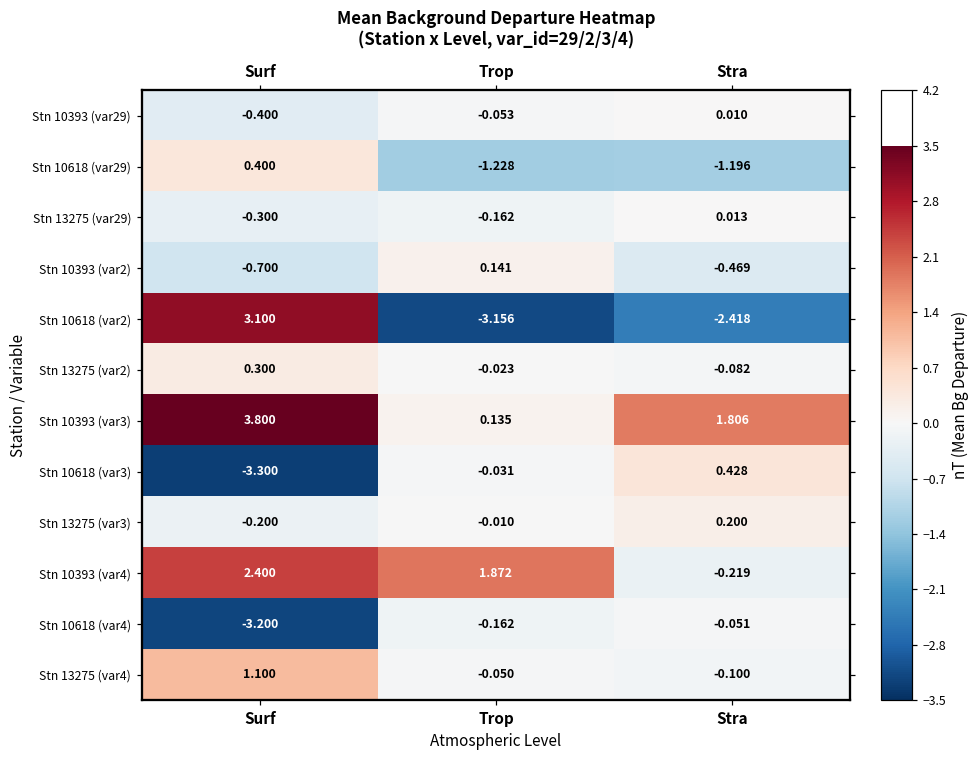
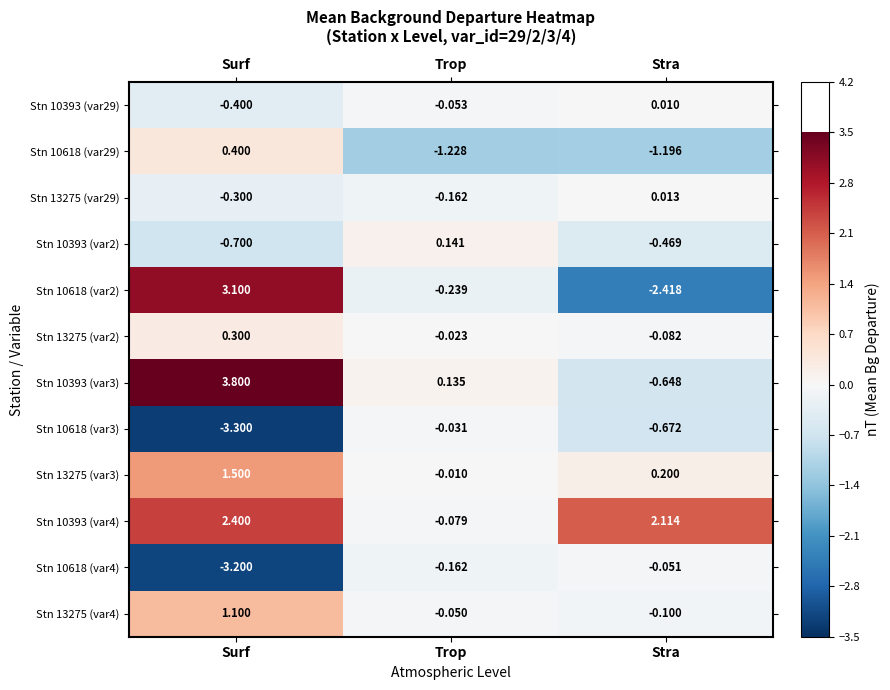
  {
    "Stn 10393 (var29)": {
      "Surf": -0.400,
      "Trop": -0.053,
      "Stra": 0.010
    },
    "Stn 10618 (var29)": {
      "Surf": 0.400,
      "Trop": -1.228,
      "Stra": -1.196
    },
    "Stn 13275 (var29)": {
      "Surf": -0.300,
      "Trop": -0.162,
      "Stra": 0.013
    },
    "Stn 10393 (var2)": {
      "Surf": -0.700,
      "Trop": 0.141,
      "Stra": -0.469
    },
    "Stn 10618 (var2)": {
      "Surf": 3.100,
-     "Trop": -3.156,
+     "Trop": -0.239,
      "Stra": -2.418
    },
    "Stn 13275 (var2)": {
      "Surf": 0.300,
      "Trop": -0.023,
      "Stra": -0.082
    },
    "Stn 10393 (var3)": {
      "Surf": 3.800,
      "Trop": 0.135,
-     "Stra": 1.806
+     "Stra": -0.648
    },
    "Stn 10618 (var3)": {
      "Surf": -3.300,
      "Trop": -0.031,
-     "Stra": 0.428
+     "Stra": -0.672
    },
    "Stn 13275 (var3)": {
-     "Surf": -0.200,
+     "Surf": 1.500,
      "Trop": -0.010,
      "Stra": 0.200
    },
    "Stn 10393 (var4)": {
      "Surf": 2.400,
-     "Trop": 1.872,
-     "Stra": -0.219
+     "Trop": -0.079,
+     "Stra": 2.114
    },
    "Stn 10618 (var4)": {
      "Surf": -3.200,
      "Trop": -0.162,
      "Stra": -0.051
    },
    "Stn 13275 (var4)": {
      "Surf": 1.100,
      "Trop": -0.050,
      "Stra": -0.100
    }
  }
